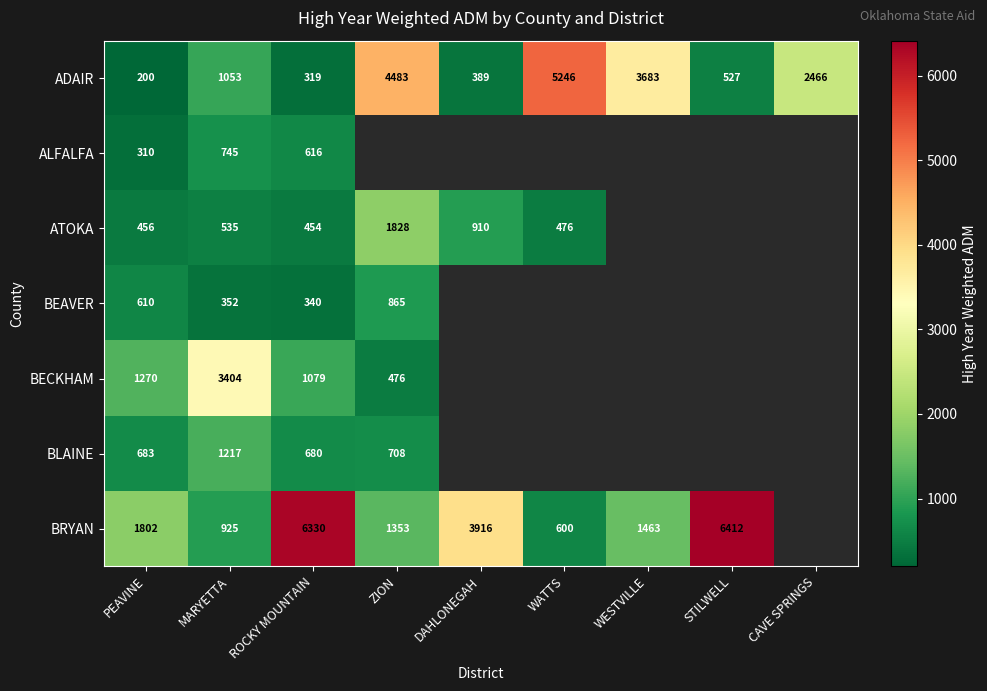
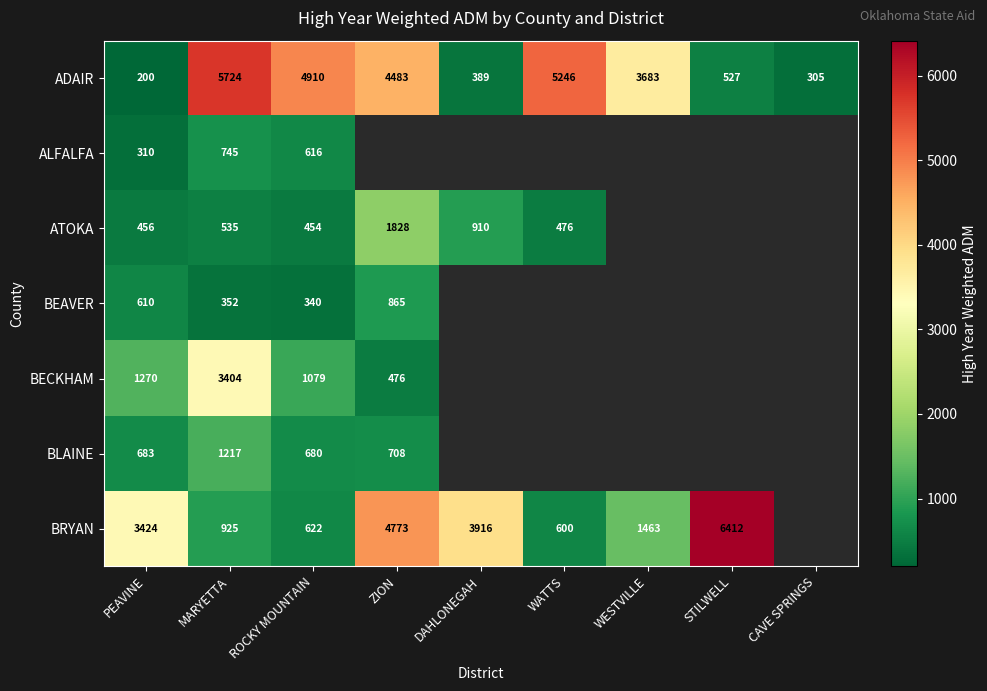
  {
    "ADAIR": {
      "PEAVINE": 200,
-     "MARYETTA": 1053,
-     "ROCKY MOUNTAIN": 319,
+     "MARYETTA": 5724,
+     "ROCKY MOUNTAIN": 4910,
      "ZION": 4483,
      "DAHLONEGAH": 389,
      "WATTS": 5246,
      "WESTVILLE": 3683,
      "STILWELL": 527,
-     "CAVE SPRINGS": 2466
+     "CAVE SPRINGS": 305
    },
    "ALFALFA": {
      "PEAVINE": 310,
      "MARYETTA": 745,
      "ROCKY MOUNTAIN": 616
    },
    "ATOKA": {
      "PEAVINE": 456,
      "MARYETTA": 535,
      "ROCKY MOUNTAIN": 454,
      "ZION": 1828,
      "DAHLONEGAH": 910,
      "WATTS": 476
    },
    "BEAVER": {
      "PEAVINE": 610,
      "MARYETTA": 352,
      "ROCKY MOUNTAIN": 340,
      "ZION": 865
    },
    "BECKHAM": {
      "PEAVINE": 1270,
      "MARYETTA": 3404,
      "ROCKY MOUNTAIN": 1079,
      "ZION": 476
    },
    "BLAINE": {
      "PEAVINE": 683,
      "MARYETTA": 1217,
      "ROCKY MOUNTAIN": 680,
      "ZION": 708
    },
    "BRYAN": {
-     "PEAVINE": 1802,
+     "PEAVINE": 3424,
      "MARYETTA": 925,
-     "ROCKY MOUNTAIN": 6330,
-     "ZION": 1353,
+     "ROCKY MOUNTAIN": 622,
+     "ZION": 4773,
      "DAHLONEGAH": 3916,
      "WATTS": 600,
      "WESTVILLE": 1463,
      "STILWELL": 6412
    }
  }
